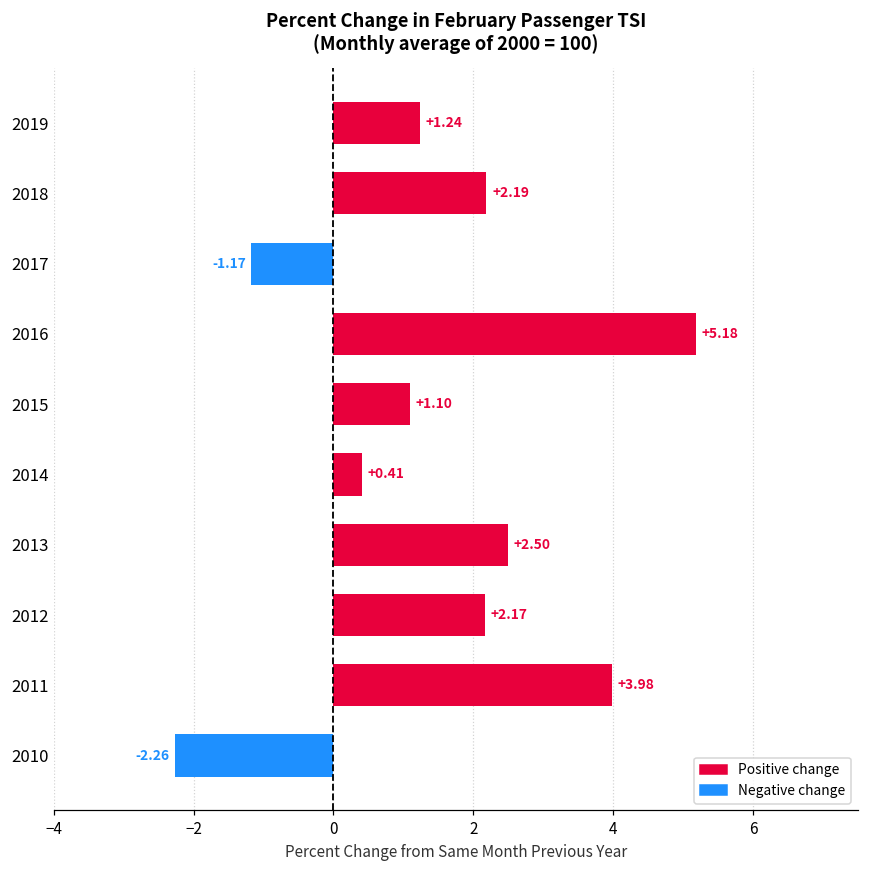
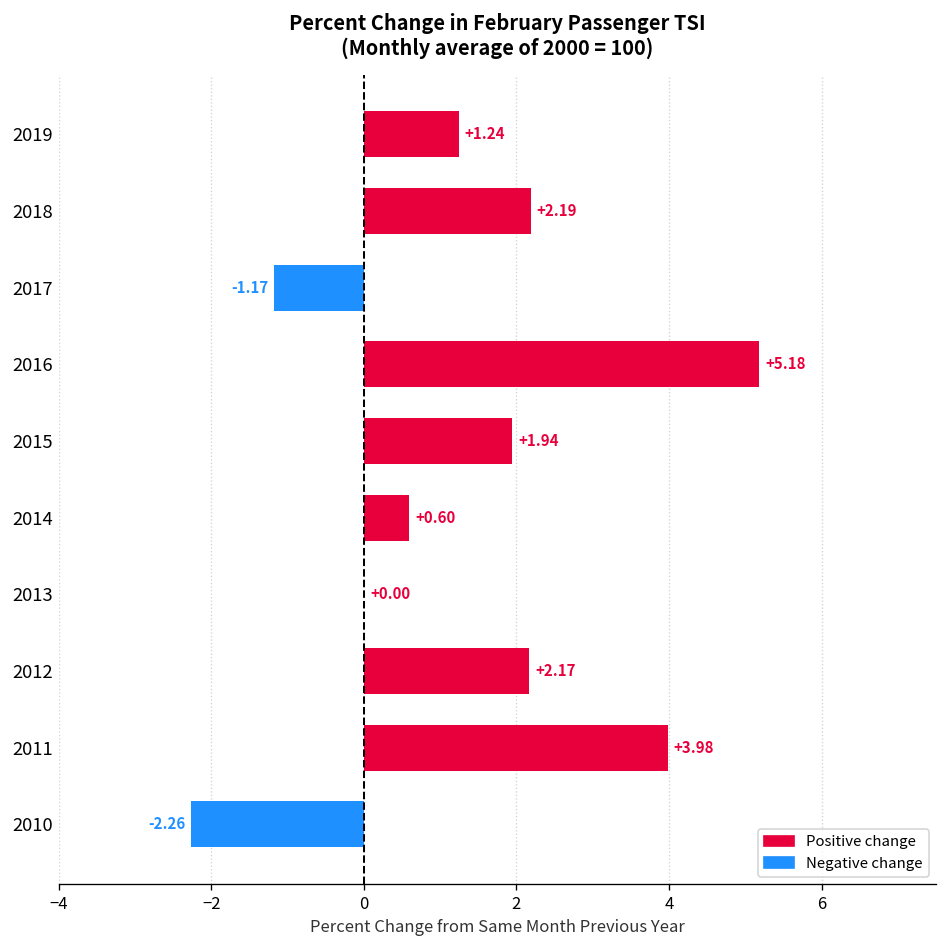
  {
    "2019": "+1.24",
    "2018": "+2.19",
    "2017": "-1.17",
    "2016": "+5.18",
-   "2015": "+1.10",
-   "2014": "+0.41",
-   "2013": "+2.50",
+   "2015": "+1.94",
+   "2014": "+0.60",
+   "2013": "+0.00",
    "2012": "+2.17",
    "2011": "+3.98",
    "2010": "-2.26"
  }
